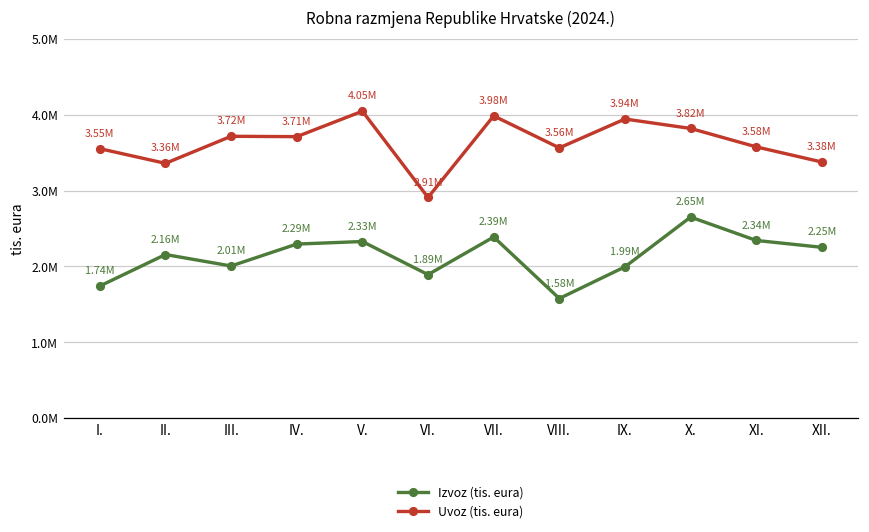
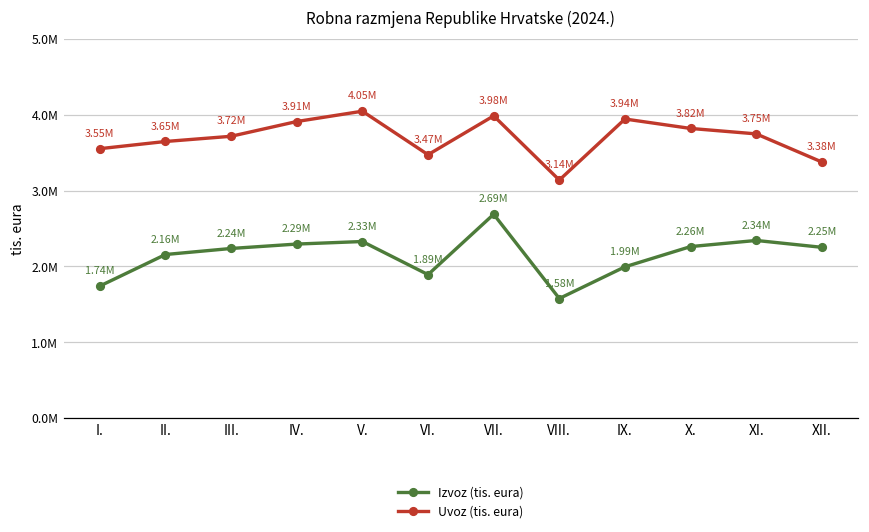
  {
    "Izvoz (tis. eura)": {
      "I.": "1.74M",
      "II.": "2.16M",
-     "III.": "2.01M",
+     "III.": "2.24M",
      "IV.": "2.29M",
      "V.": "2.33M",
      "VI.": "1.89M",
-     "VII.": "2.39M",
+     "VII.": "2.69M",
      "VIII.": "1.58M",
      "IX.": "1.99M",
-     "X.": "2.65M",
+     "X.": "2.26M",
      "XI.": "2.34M",
      "XII.": "2.25M"
    },
    "Uvoz (tis. eura)": {
      "I.": "3.55M",
-     "II.": "3.36M",
+     "II.": "3.65M",
      "III.": "3.72M",
-     "IV.": "3.71M",
+     "IV.": "3.91M",
      "V.": "4.05M",
-     "VI.": "2.91M",
+     "VI.": "3.47M",
      "VII.": "3.98M",
-     "VIII.": "3.56M",
+     "VIII.": "3.14M",
      "IX.": "3.94M",
      "X.": "3.82M",
-     "XI.": "3.58M",
+     "XI.": "3.75M",
      "XII.": "3.38M"
    }
  }
